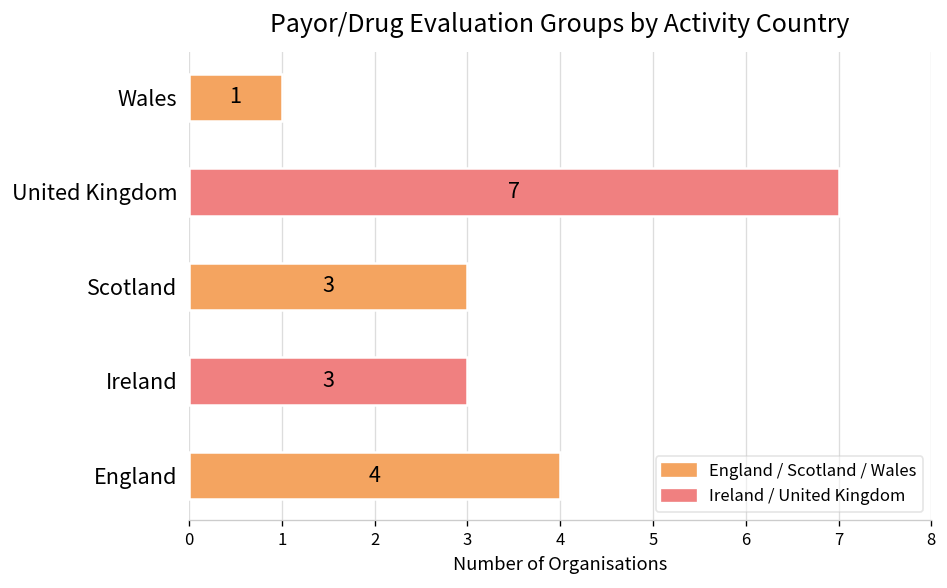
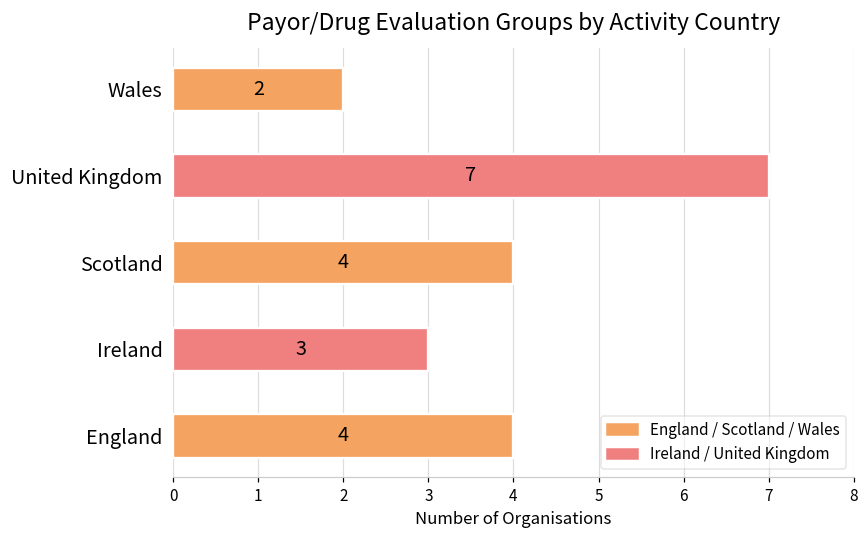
  {
-   "Wales": 1,
+   "Wales": 2,
    "United Kingdom": 7,
-   "Scotland": 3,
+   "Scotland": 4,
    "Ireland": 3,
    "England": 4
  }
